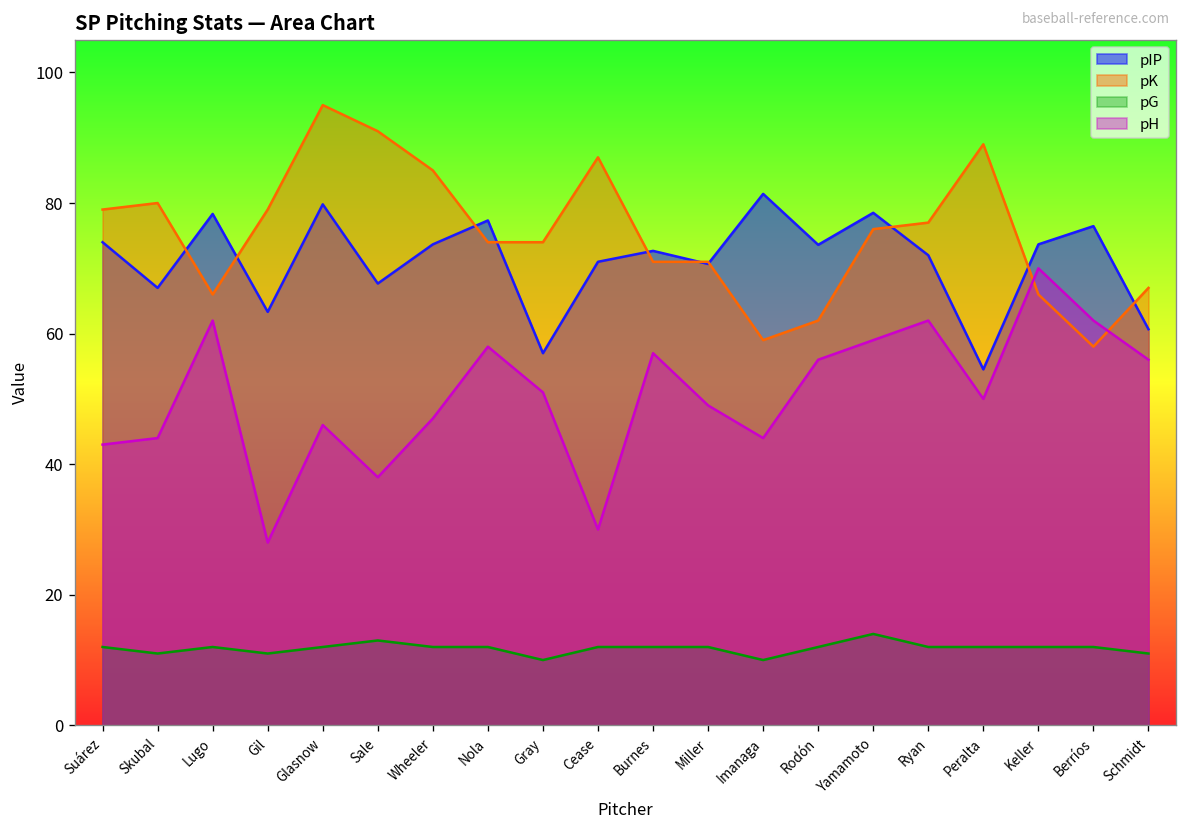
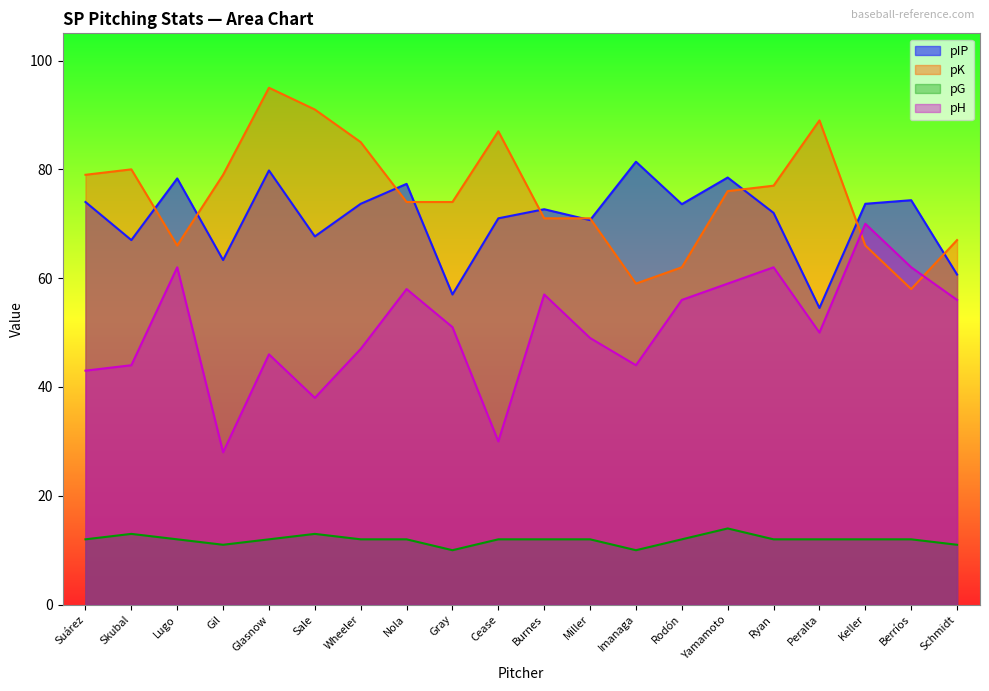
  {
    "pIP": {
      "Suárez": 74,
      "Skubal": 67,
      "Lugo": 78,
      "Gil": 63,
      "Glasnow": 80,
      "Sale": 68,
      "Wheeler": 74,
      "Nola": 77,
      "Gray": 57,
      "Cease": 71,
      "Burnes": 73,
      "Imanaga": 81,
      "Rodón": 74,
      "Yamamoto": 79,
      "Ryan": 72,
      "Peralta": 55,
      "Keller": 74,
-     "Berríos": 76,
+     "Berríos": 74,
      "Schmidt": 61
    },
    "pK": {
      "Suárez": 79,
      "Skubal": 80,
      "Lugo": 66,
      "Gil": 79,
      "Glasnow": 95,
      "Sale": 91,
      "Wheeler": 85,
      "Nola": 74,
      "Gray": 74,
      "Cease": 87,
      "Burnes": 71,
      "Imanaga": 59,
      "Rodón": 62,
      "Yamamoto": 76,
      "Ryan": 77,
      "Peralta": 89,
      "Keller": 66,
      "Berríos": 58,
      "Schmidt": 67
    },
    "pG": {
      "Suárez": 12,
-     "Skubal": 11,
+     "Skubal": 13,
      "Lugo": 12,
      "Gil": 11,
      "Glasnow": 12,
      "Sale": 13,
      "Wheeler": 12,
      "Nola": 12,
      "Gray": 10,
      "Cease": 12,
      "Burnes": 12,
      "Miller": 12,
      "Imanaga": 10,
      "Rodón": 12,
      "Yamamoto": 14,
      "Ryan": 12,
      "Peralta": 12,
      "Keller": 12,
      "Berríos": 12,
      "Schmidt": 11
    },
    "pH": {
      "Suárez": 43,
      "Skubal": 44,
      "Lugo": 62,
      "Gil": 28,
      "Glasnow": 46,
      "Sale": 38,
      "Wheeler": 47,
      "Nola": 58,
      "Gray": 51,
      "Cease": 30,
      "Burnes": 57,
      "Miller": 49,
      "Imanaga": 44,
      "Rodón": 56,
      "Yamamoto": 59,
      "Ryan": 62,
      "Peralta": 50,
      "Keller": 70,
      "Berríos": 62,
      "Schmidt": 56
    }
  }
